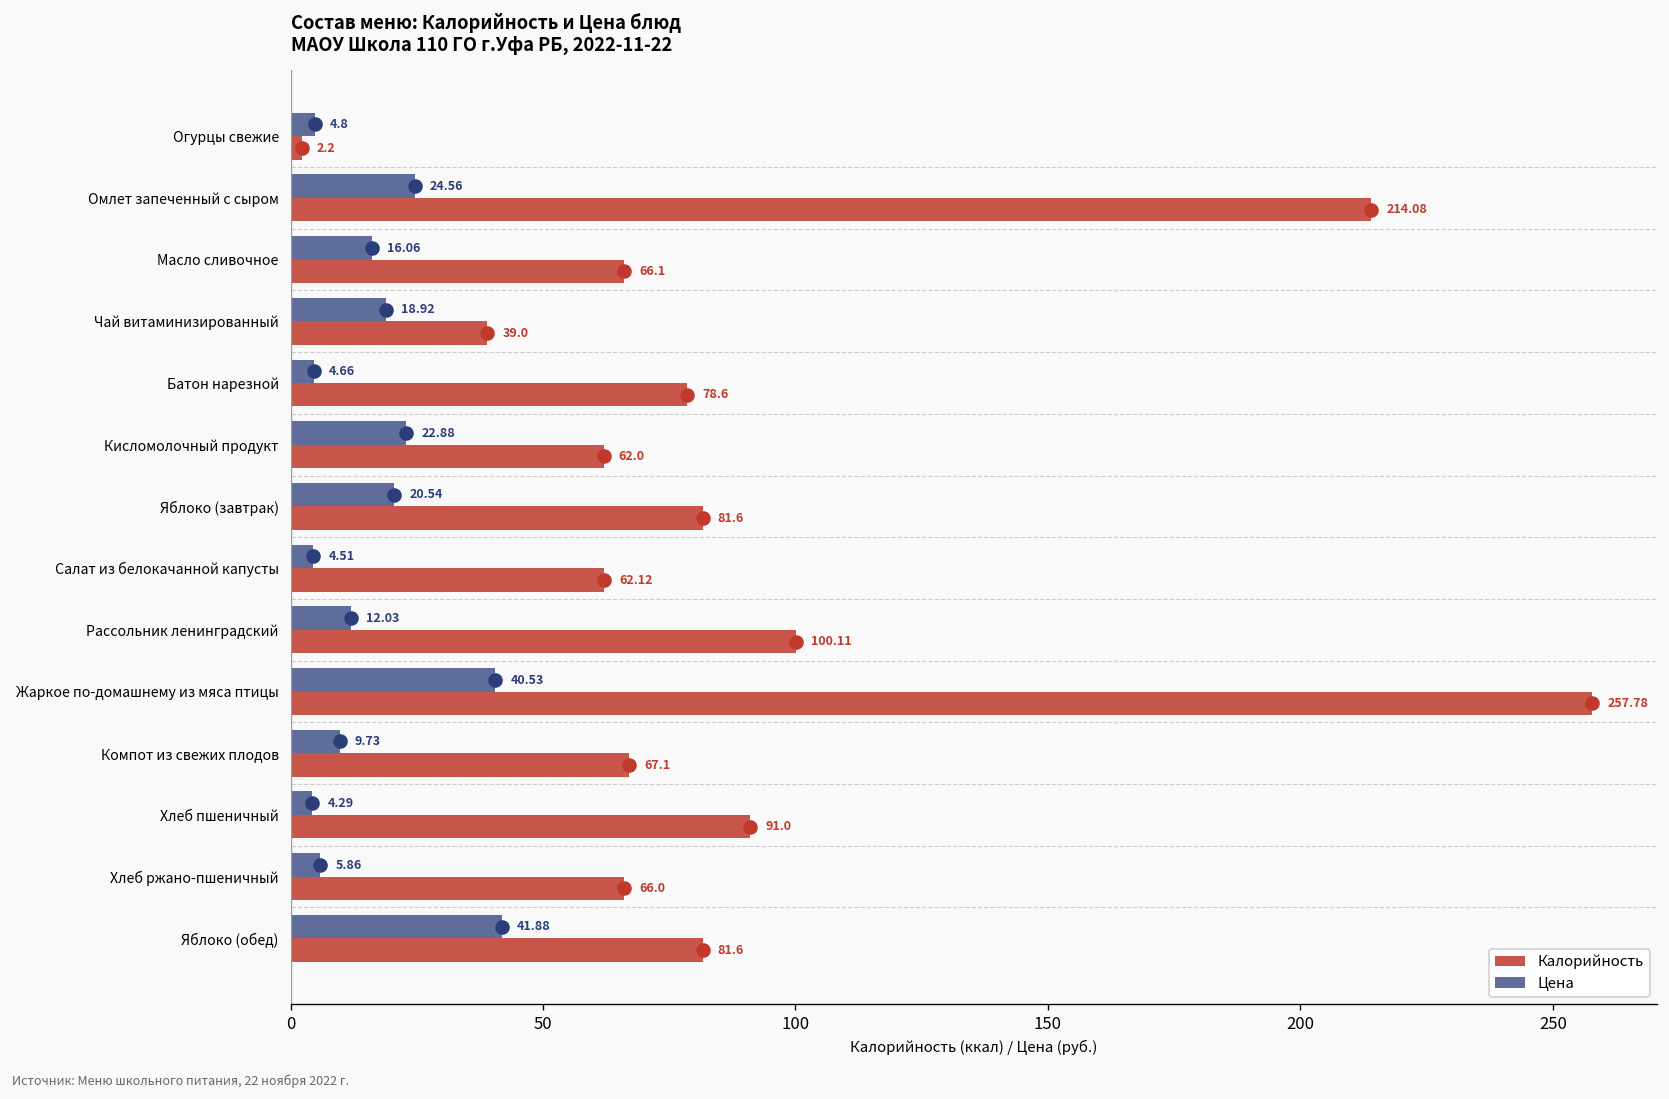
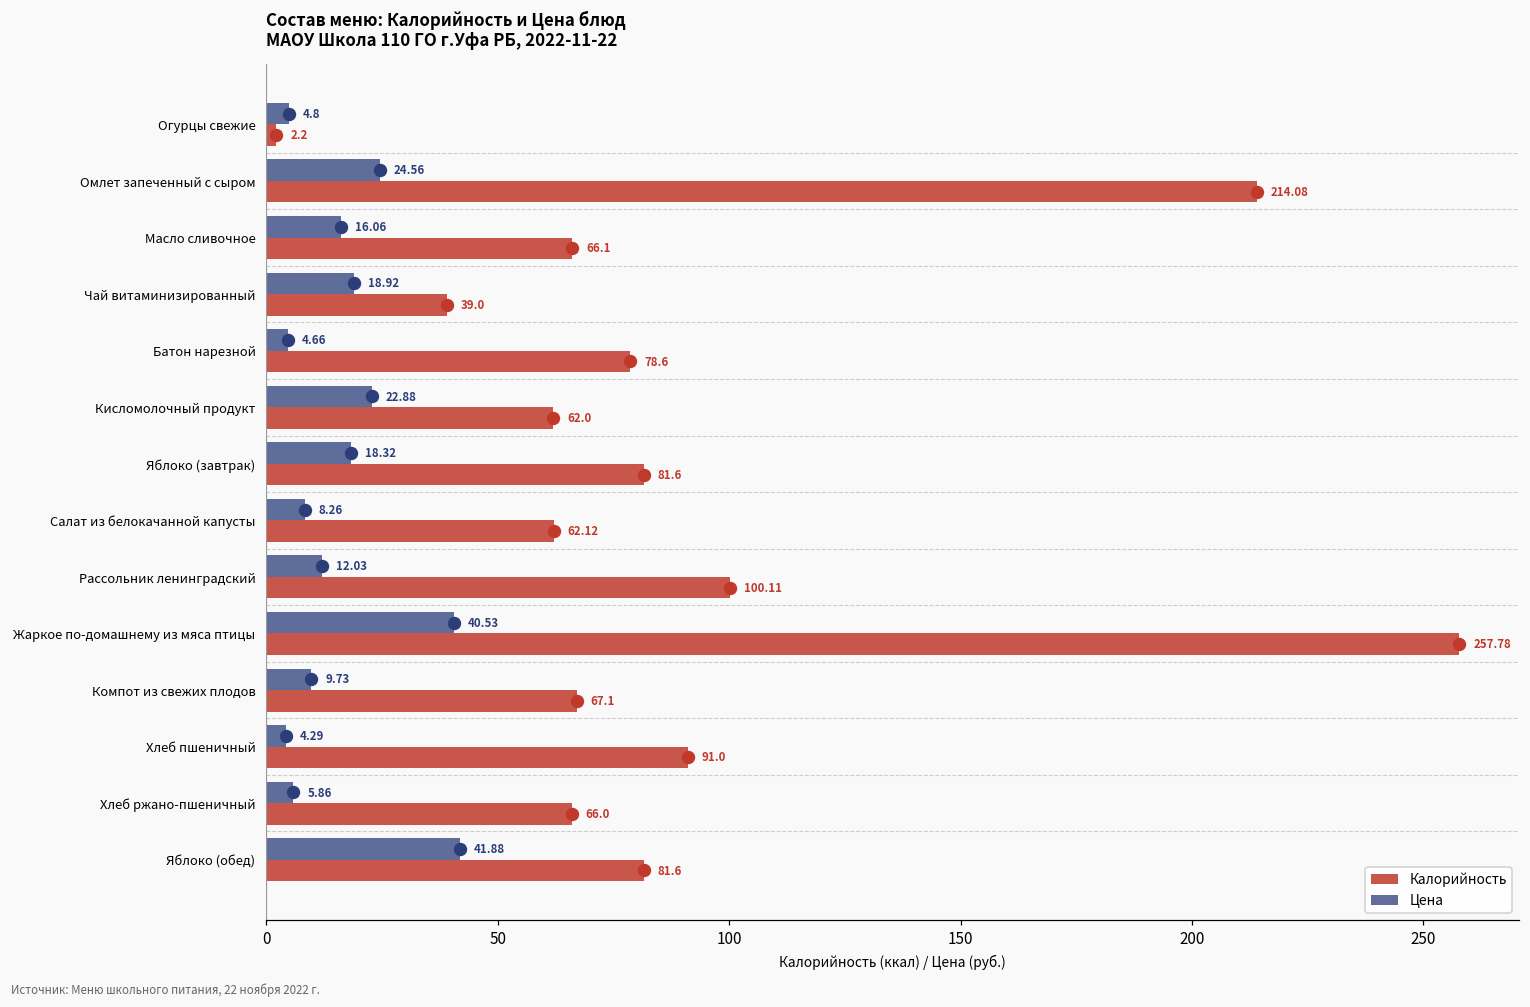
  {
    "Цена": {
      "Огурцы свежие": 4.8,
      "Омлет запеченный с сыром": 24.56,
      "Масло сливочное": 16.06,
      "Чай витаминизированный": 18.92,
      "Батон нарезной": 4.66,
      "Кисломолочный продукт": 22.88,
-     "Яблоко (завтрак)": 20.54,
-     "Салат из белокачанной капусты": 4.51,
+     "Яблоко (завтрак)": 18.32,
+     "Салат из белокачанной капусты": 8.26,
      "Рассольник ленинградский": 12.03,
      "Жаркое по-домашнему из мяса птицы": 40.53,
      "Компот из свежих плодов": 9.73,
      "Хлеб пшеничный": 4.29,
      "Хлеб ржано-пшеничный": 5.86,
      "Яблоко (обед)": 41.88
    }
  }
